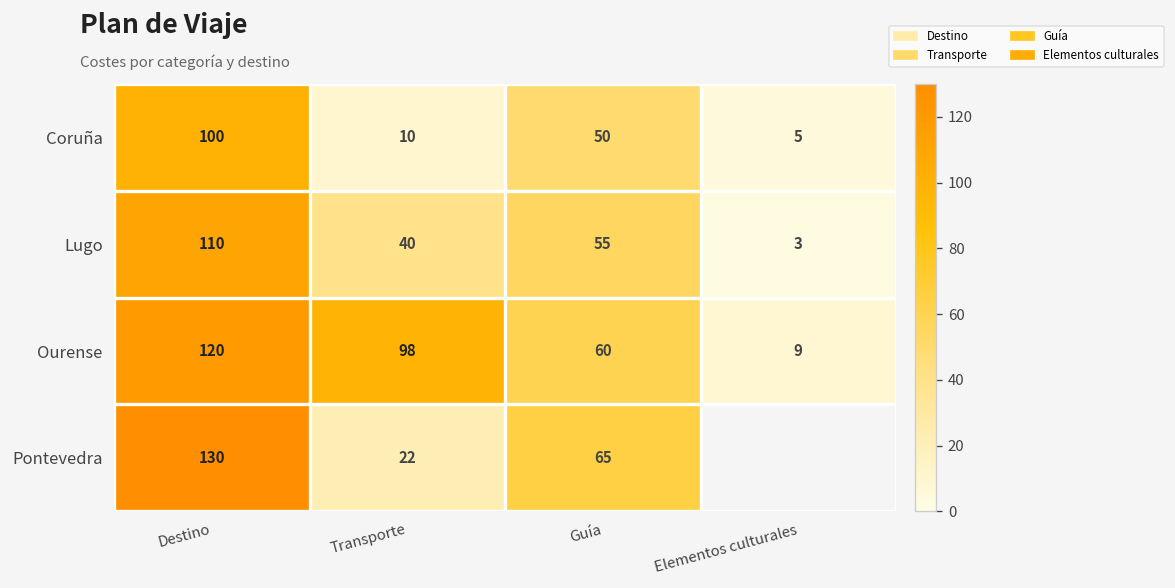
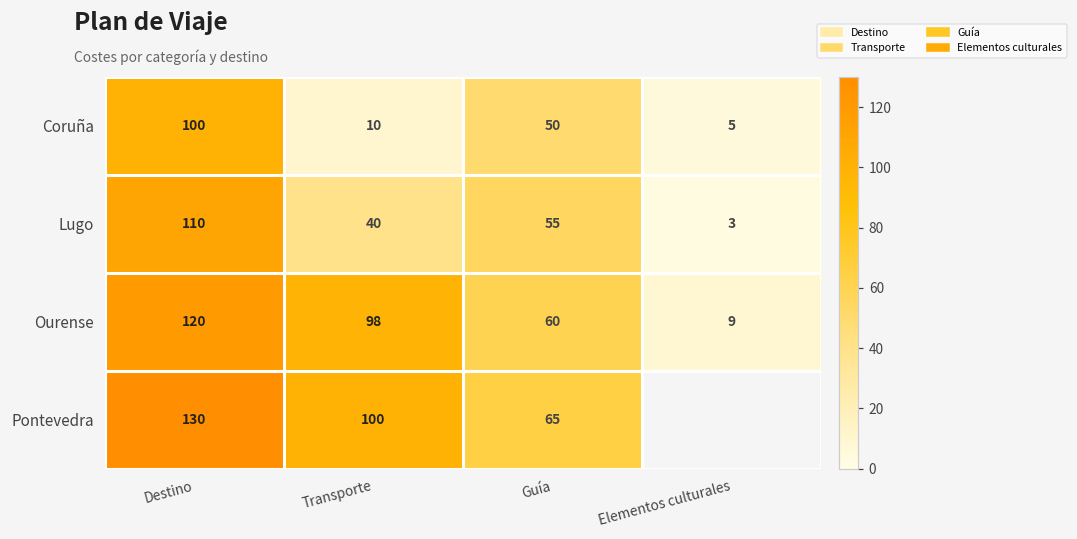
  {
    "Coruña": {
      "Destino": 100,
      "Transporte": 10,
      "Guía": 50,
      "Elementos culturales": 5
    },
    "Lugo": {
      "Destino": 110,
      "Transporte": 40,
      "Guía": 55,
      "Elementos culturales": 3
    },
    "Ourense": {
      "Destino": 120,
      "Transporte": 98,
      "Guía": 60,
      "Elementos culturales": 9
    },
    "Pontevedra": {
      "Destino": 130,
-     "Transporte": 22,
+     "Transporte": 100,
      "Guía": 65
    }
  }
